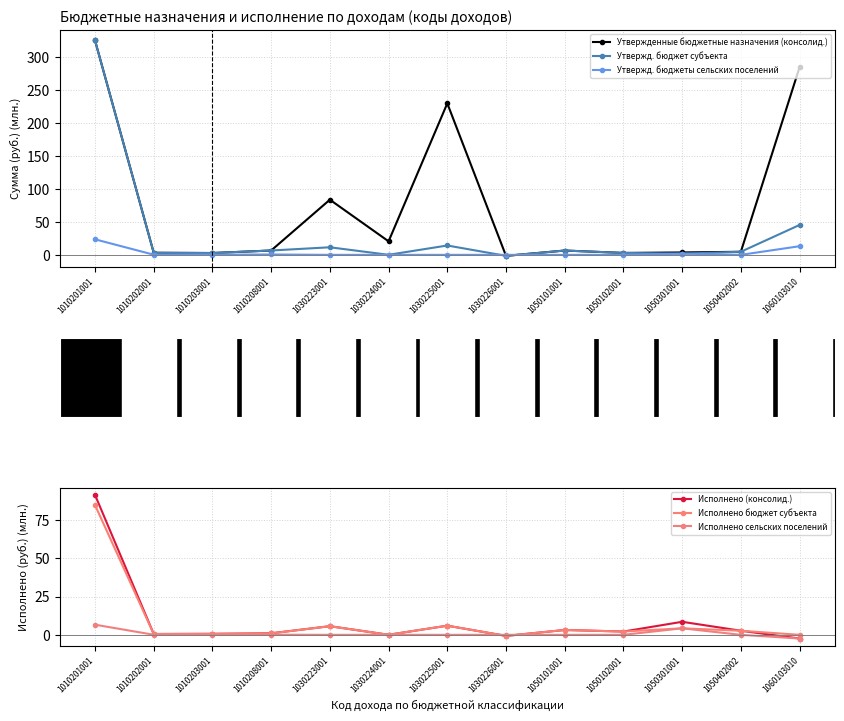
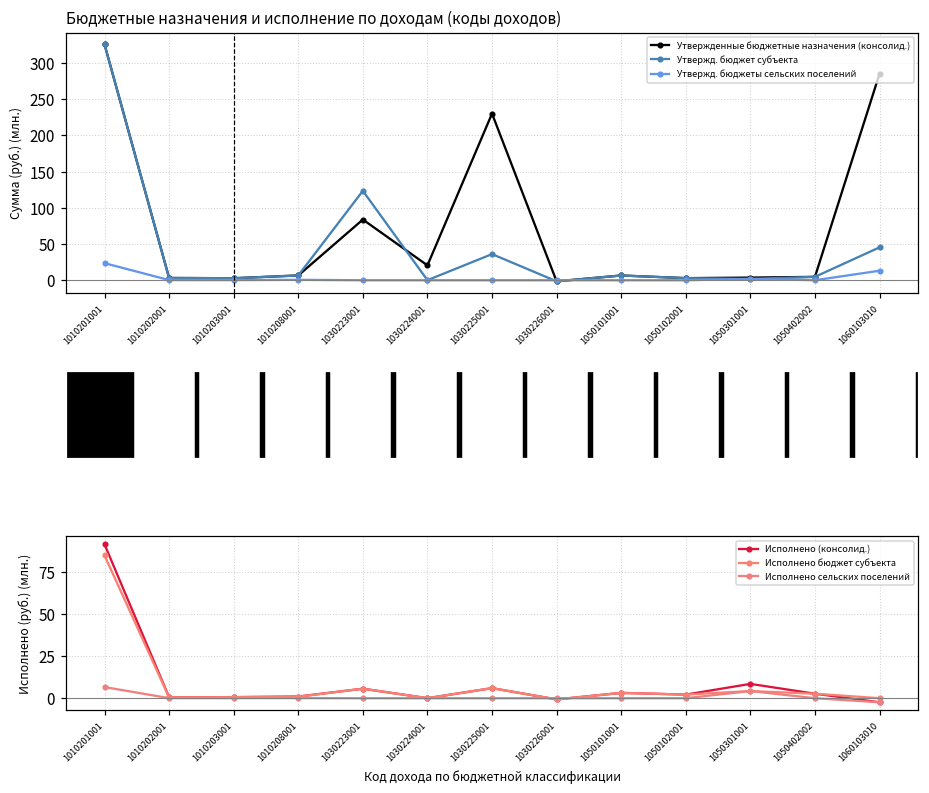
  {
    "Бюджетные назначения и исполнение по доходам (коды доходов)": {
      "Утвержденные бюджетные назначения (консолид.)": {
        "1030223001": 80,
        "1030224001": 20,
        "1030225001": 230
      },
      "Утвержд. бюджет субъекта": {
-       "1030223001": 10,
-       "1030225001": 10,
+       "1030223001": 120,
+       "1030225001": 40,
        "1060103010": 50
      },
      "Утвержд. бюджеты сельских поселений": {
        "1010201001": 20,
        "1010208001": 0,
        "1030223001": 0,
        "1030225001": 0,
        "1050101001": 0,
        "1050402002": 0,
        "1060103010": 10
      }
    }
  }
